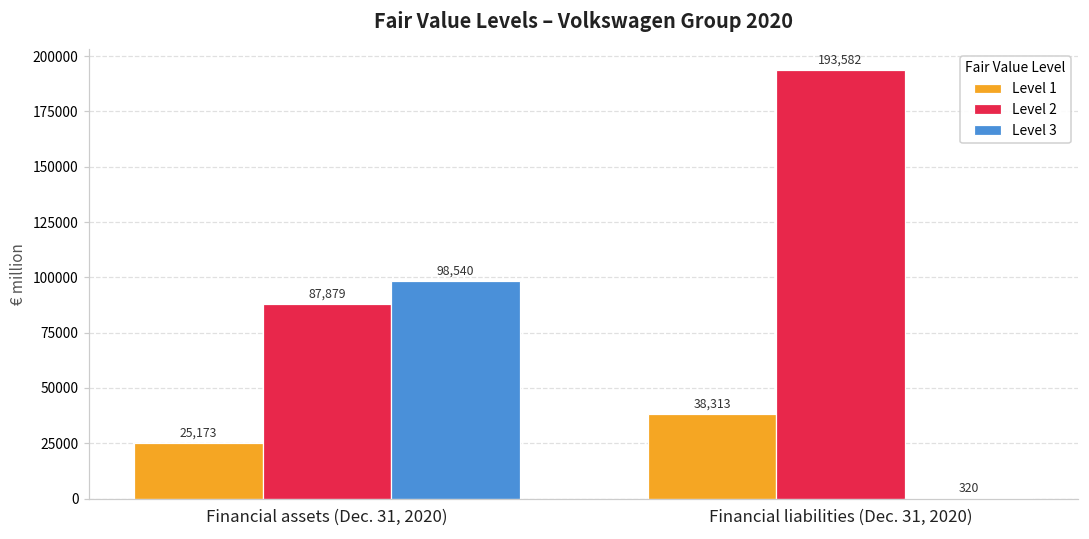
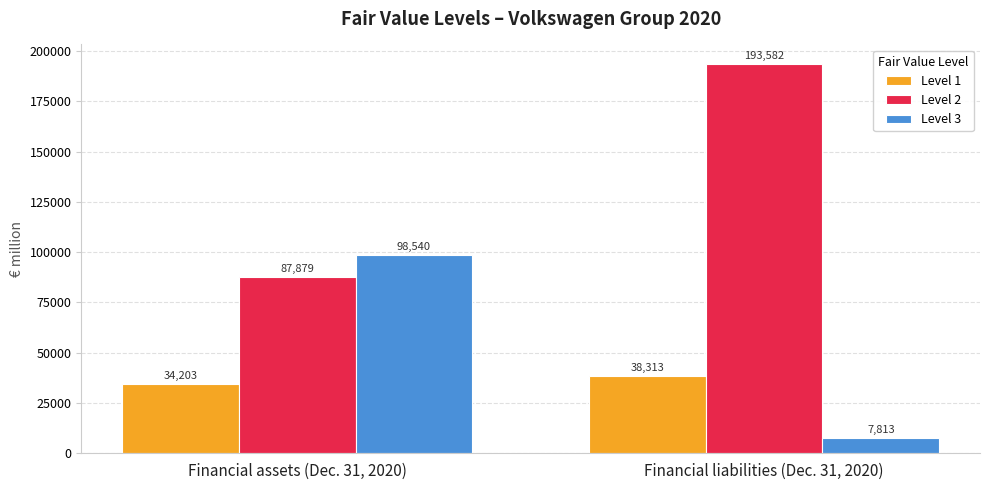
  {
    "Level 1": {
-     "Financial assets (Dec. 31, 2020)": "25,173",
+     "Financial assets (Dec. 31, 2020)": "34,203",
      "Financial liabilities (Dec. 31, 2020)": "38,313"
    },
    "Level 2": {
      "Financial assets (Dec. 31, 2020)": "87,879",
      "Financial liabilities (Dec. 31, 2020)": "193,582"
    },
    "Level 3": {
      "Financial assets (Dec. 31, 2020)": "98,540",
-     "Financial liabilities (Dec. 31, 2020)": "320"
+     "Financial liabilities (Dec. 31, 2020)": "7,813"
    }
  }
